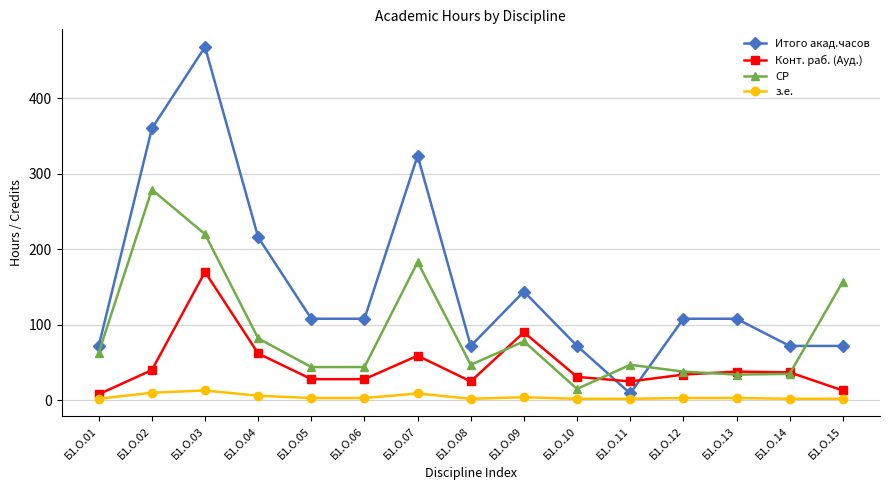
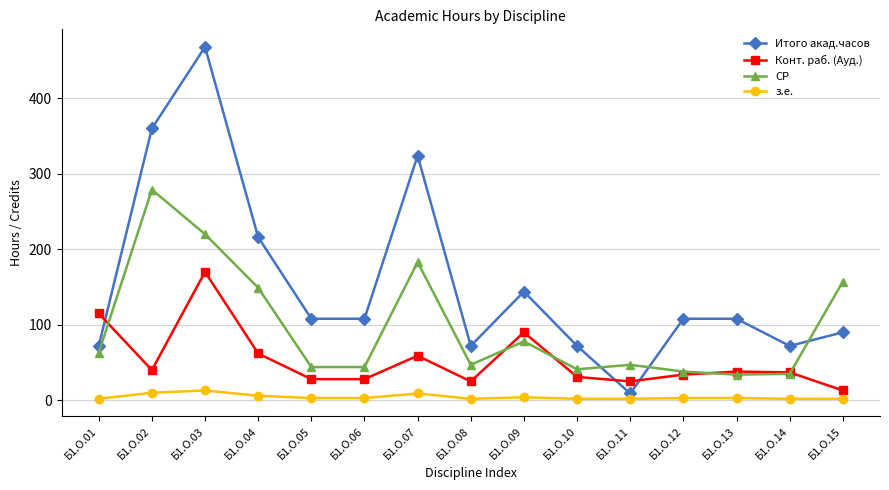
  {
    "Итого акад.часов": {
      "Б1.О.01": 70,
      "Б1.О.02": 360,
      "Б1.О.03": 470,
      "Б1.О.04": 220,
      "Б1.О.05": 110,
      "Б1.О.06": 110,
      "Б1.О.07": 320,
      "Б1.О.08": 70,
      "Б1.О.09": 140,
      "Б1.О.10": 70,
      "Б1.О.11": 10,
      "Б1.О.12": 110,
      "Б1.О.13": 110,
      "Б1.О.14": 70,
-     "Б1.О.15": 70
+     "Б1.О.15": 90
    },
    "Конт. раб. (Ауд.)": {
-     "Б1.О.01": 10,
+     "Б1.О.01": 120,
      "Б1.О.02": 40,
      "Б1.О.03": 170,
      "Б1.О.04": 60,
      "Б1.О.05": 30,
      "Б1.О.06": 30,
      "Б1.О.07": 60,
      "Б1.О.08": 30,
      "Б1.О.09": 90,
      "Б1.О.10": 30,
      "Б1.О.11": 30,
      "Б1.О.12": 30,
      "Б1.О.13": 40,
      "Б1.О.15": 10
    },
    "СР": {
      "Б1.О.01": 60,
      "Б1.О.02": 280,
      "Б1.О.03": 220,
-     "Б1.О.04": 80,
+     "Б1.О.04": 150,
      "Б1.О.05": 40,
      "Б1.О.06": 40,
      "Б1.О.07": 180,
      "Б1.О.08": 50,
      "Б1.О.09": 80,
-     "Б1.О.10": 20,
+     "Б1.О.10": 40,
      "Б1.О.11": 50,
      "Б1.О.12": 40,
      "Б1.О.13": 30,
      "Б1.О.15": 160
    },
    "з.е.": {
      "Б1.О.01": 0,
      "Б1.О.02": 10,
      "Б1.О.03": 10,
      "Б1.О.04": 10,
      "Б1.О.05": 0,
      "Б1.О.06": 0,
      "Б1.О.07": 10,
      "Б1.О.08": 0,
      "Б1.О.09": 0,
      "Б1.О.10": 0,
      "Б1.О.11": 0,
      "Б1.О.12": 0,
      "Б1.О.13": 0,
      "Б1.О.14": 0,
      "Б1.О.15": 0
    }
  }
